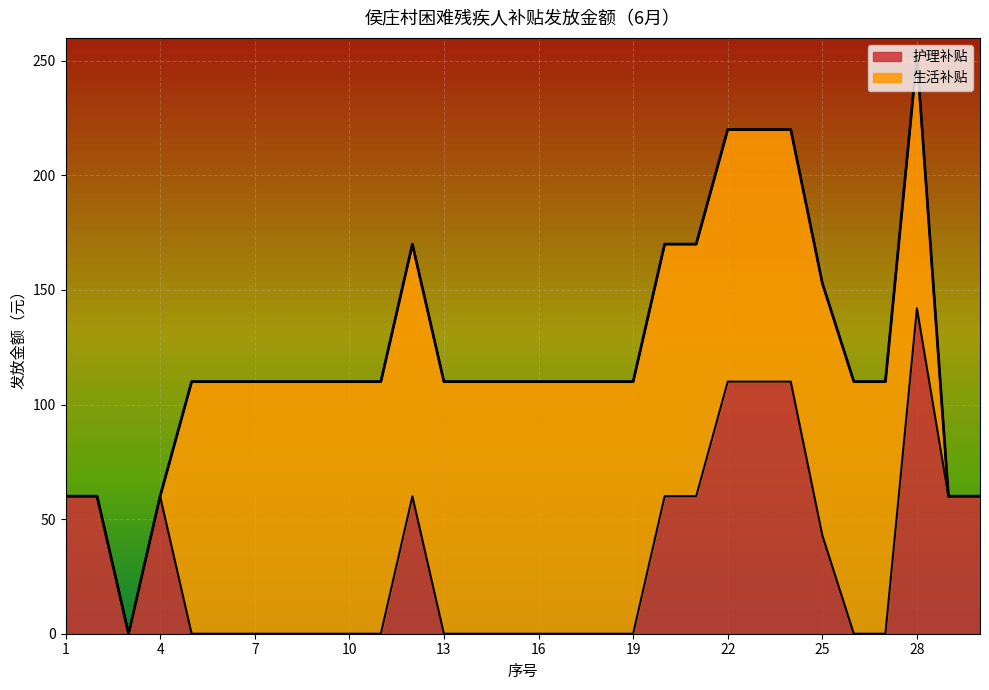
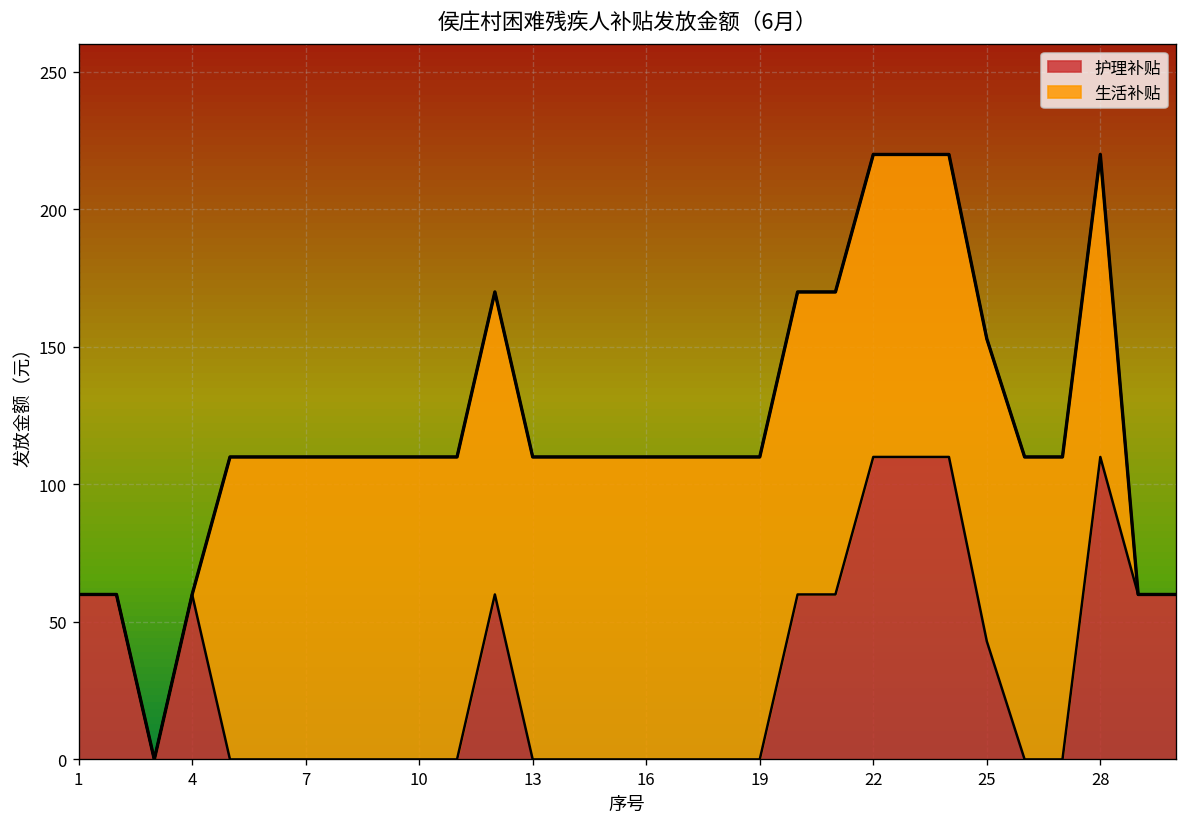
  {
    "护理补贴": {
      "7": 0,
      "10": 0,
      "13": 0,
      "16": 0,
      "19": 0,
      "22": 110,
      "25": 43,
-     "28": 142
+     "28": 110
    },
    "生活补贴": {
      "7": 110,
      "10": 110,
      "13": 110,
      "16": 110,
      "19": 110,
      "22": 110,
      "25": 110
    }
  }
